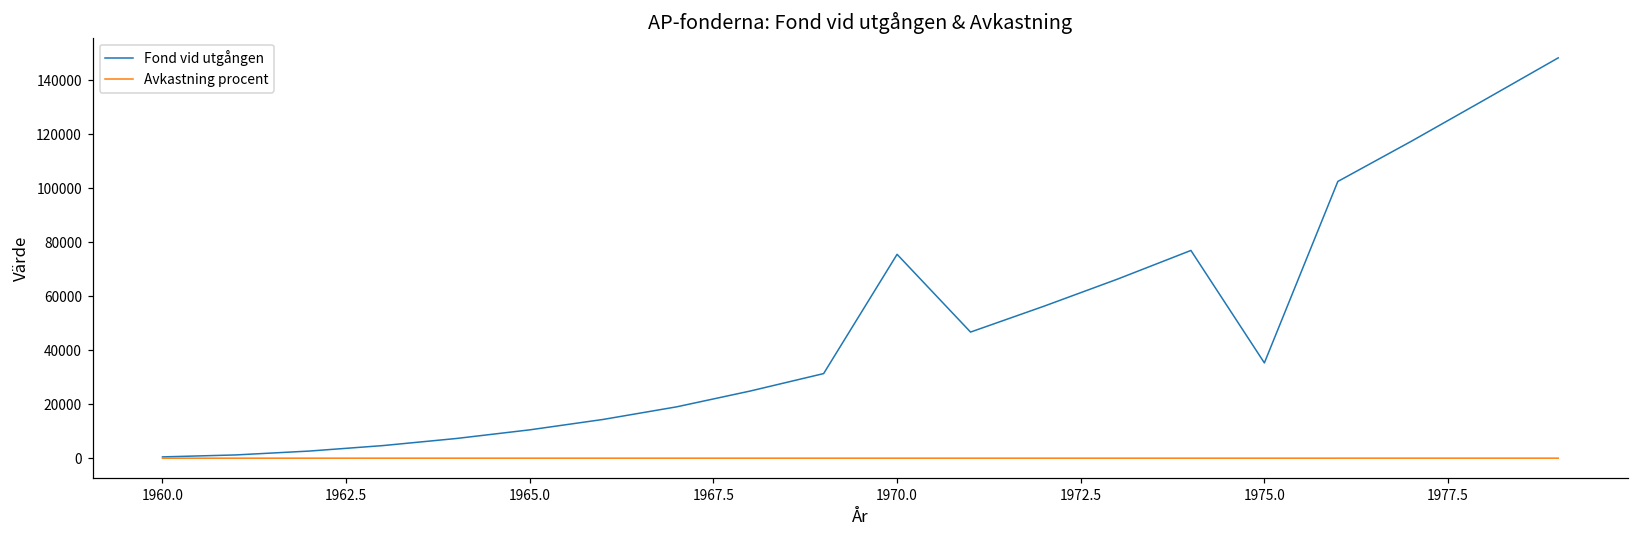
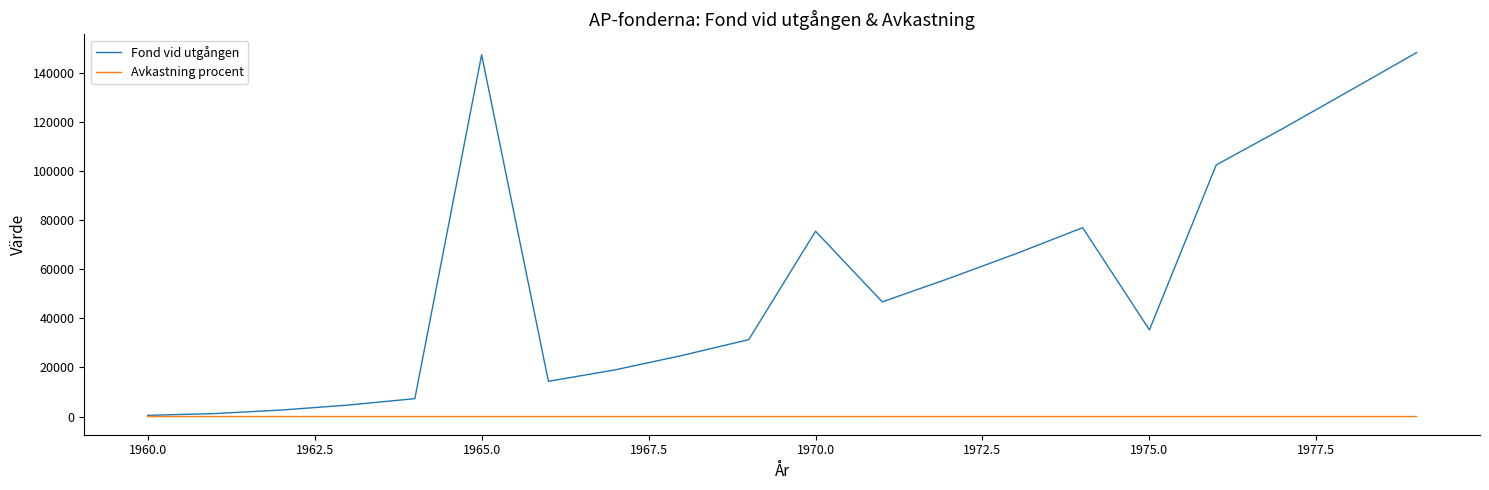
  {
    "Fond vid utgången": {
-     "1965.0": 11000,
+     "1965.0": 147000,
      "1970.0": 76000,
      "1975.0": 35000
    },
    "Avkastning procent": {
      "1965.0": 0,
      "1970.0": 0,
      "1975.0": 0
    }
  }
